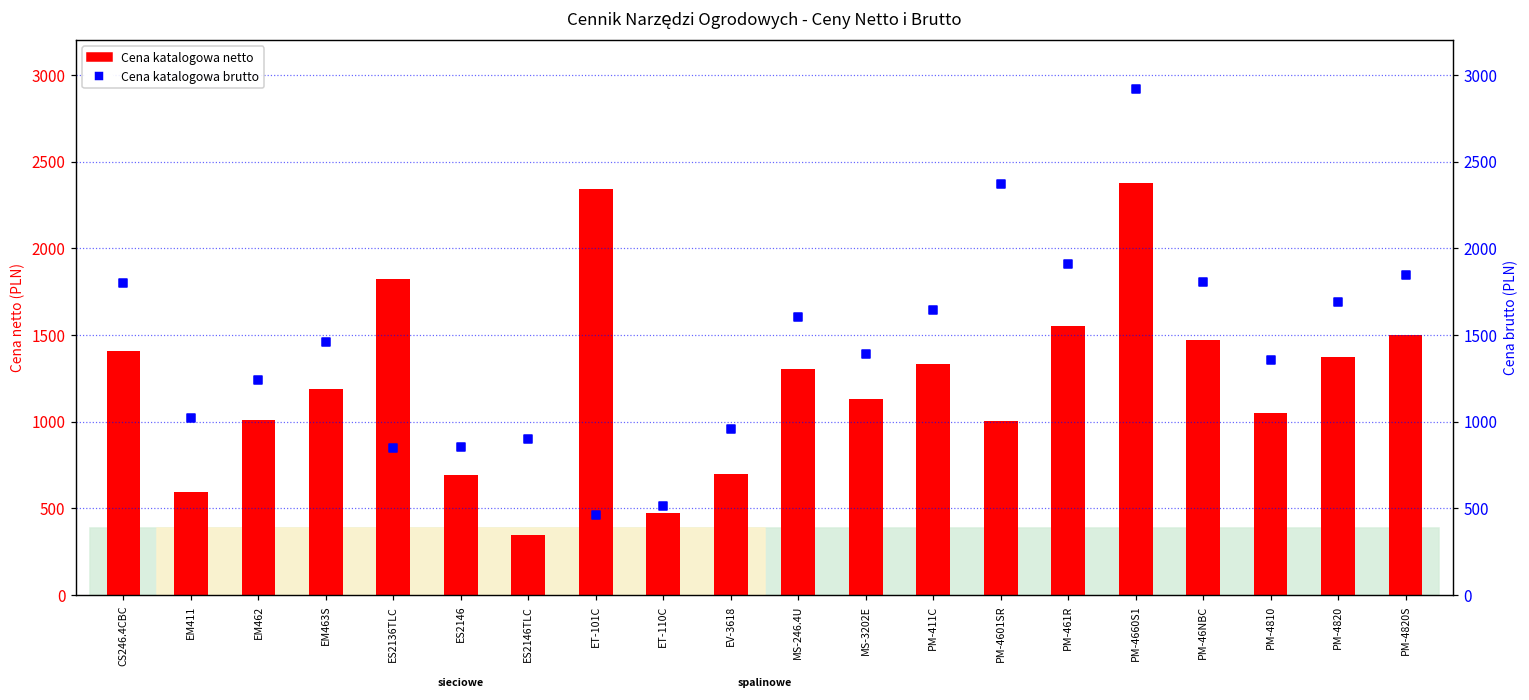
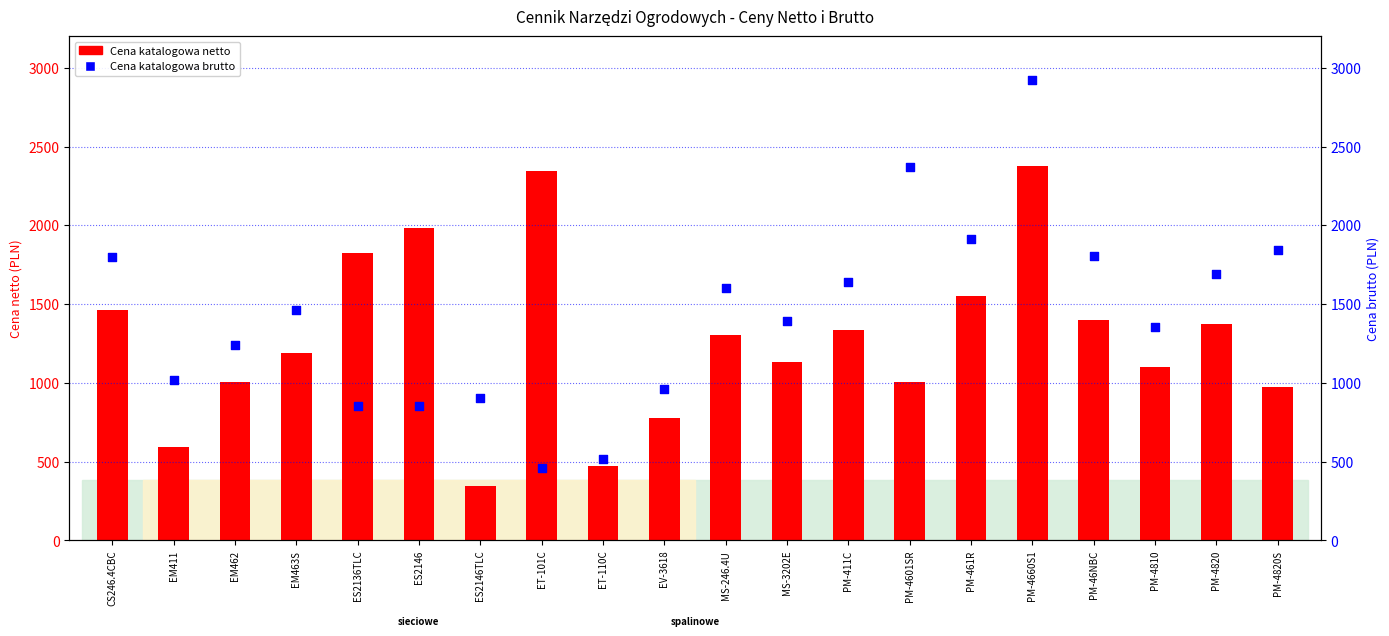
  {
    "Cena katalogowa netto": {
-     "CS246.4CBC": 1410,
+     "CS246.4CBC": 1460,
      "EM411": 600,
      "EM462": 1010,
      "EM463S": 1190,
      "ES2136TLC": 1820,
-     "ES2146": 690,
+     "ES2146": 1990,
      "ES2146TLC": 350,
      "ET-101C": 2340,
      "ET-110C": 470,
-     "EV-3618": 700,
+     "EV-3618": 780,
      "MS-246.4U": 1300,
      "MS-3202E": 1130,
      "PM-411C": 1330,
      "PM-4601SR": 1000,
      "PM-461R": 1550,
      "PM-4660S1": 2370,
-     "PM-46NBC": 1470,
-     "PM-4810": 1050,
+     "PM-46NBC": 1400,
+     "PM-4810": 1100,
      "PM-4820": 1370,
-     "PM-4820S": 1500
+     "PM-4820S": 970
    }
  }
